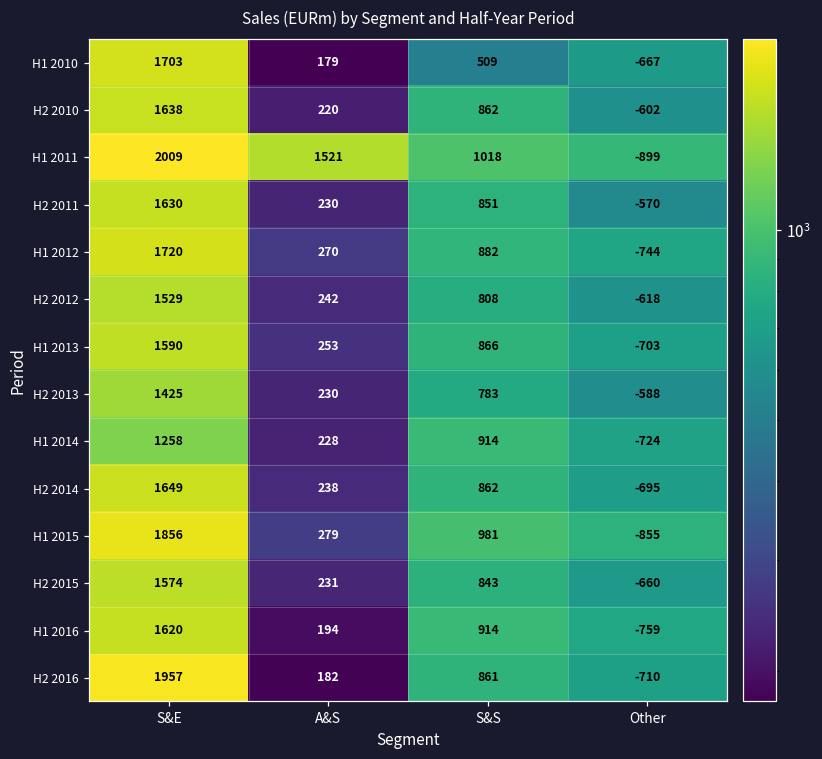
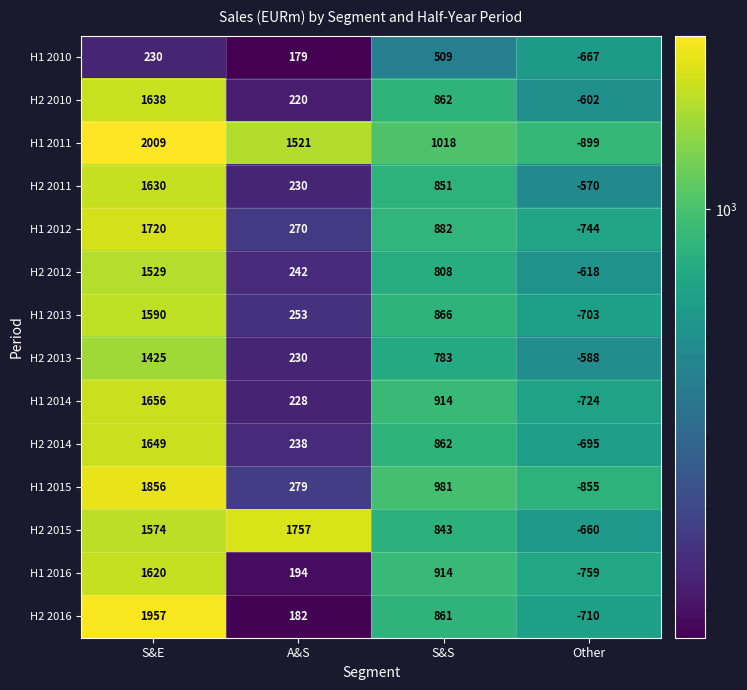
  {
    "H1 2010": {
-     "S&E": 1703,
+     "S&E": 230,
      "A&S": 179,
      "S&S": 509,
      "Other": -667
    },
    "H2 2010": {
      "S&E": 1638,
      "A&S": 220,
      "S&S": 862,
      "Other": -602
    },
    "H1 2011": {
      "S&E": 2009,
      "A&S": 1521,
      "S&S": 1018,
      "Other": -899
    },
    "H2 2011": {
      "S&E": 1630,
      "A&S": 230,
      "S&S": 851,
      "Other": -570
    },
    "H1 2012": {
      "S&E": 1720,
      "A&S": 270,
      "S&S": 882,
      "Other": -744
    },
    "H2 2012": {
      "S&E": 1529,
      "A&S": 242,
      "S&S": 808,
      "Other": -618
    },
    "H1 2013": {
      "S&E": 1590,
      "A&S": 253,
      "S&S": 866,
      "Other": -703
    },
    "H2 2013": {
      "S&E": 1425,
      "A&S": 230,
      "S&S": 783,
      "Other": -588
    },
    "H1 2014": {
-     "S&E": 1258,
+     "S&E": 1656,
      "A&S": 228,
      "S&S": 914,
      "Other": -724
    },
    "H2 2014": {
      "S&E": 1649,
      "A&S": 238,
      "S&S": 862,
      "Other": -695
    },
    "H1 2015": {
      "S&E": 1856,
      "A&S": 279,
      "S&S": 981,
      "Other": -855
    },
    "H2 2015": {
      "S&E": 1574,
-     "A&S": 231,
+     "A&S": 1757,
      "S&S": 843,
      "Other": -660
    },
    "H1 2016": {
      "S&E": 1620,
      "A&S": 194,
      "S&S": 914,
      "Other": -759
    },
    "H2 2016": {
      "S&E": 1957,
      "A&S": 182,
      "S&S": 861,
      "Other": -710
    }
  }
